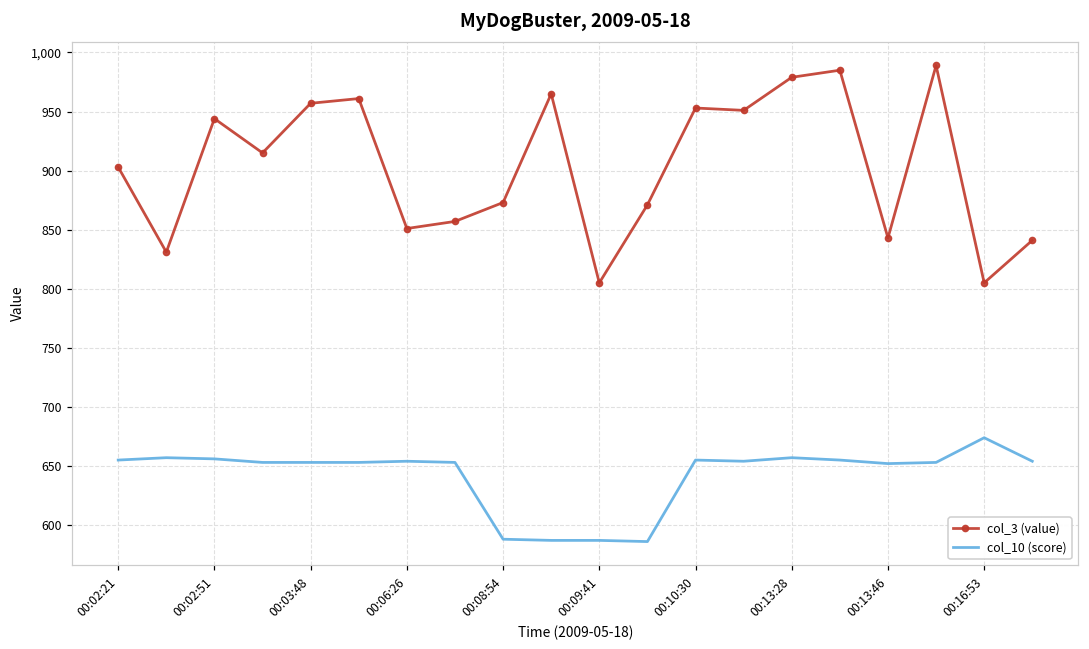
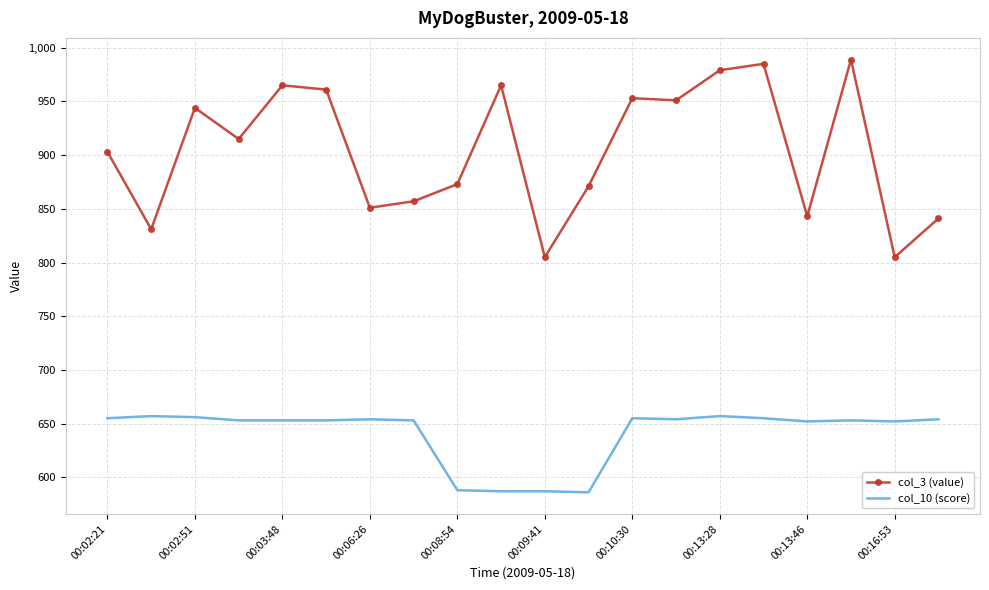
  {
    "col_3 (value)": {
      "00:02:21": 903,
      "00:02:51": 944,
-     "00:03:48": 957,
+     "00:03:48": 965,
      "00:06:26": 851,
      "00:08:54": 873,
      "00:09:41": 805,
      "00:10:30": 953,
      "00:13:28": 979,
      "00:16:53": 805
    },
    "col_10 (score)": {
      "00:02:21": 655,
      "00:02:51": 656,
      "00:03:48": 653,
      "00:06:26": 654,
      "00:08:54": 588,
      "00:09:41": 587,
      "00:10:30": 655,
      "00:13:28": 657,
-     "00:16:53": 674
+     "00:16:53": 652
    }
  }
